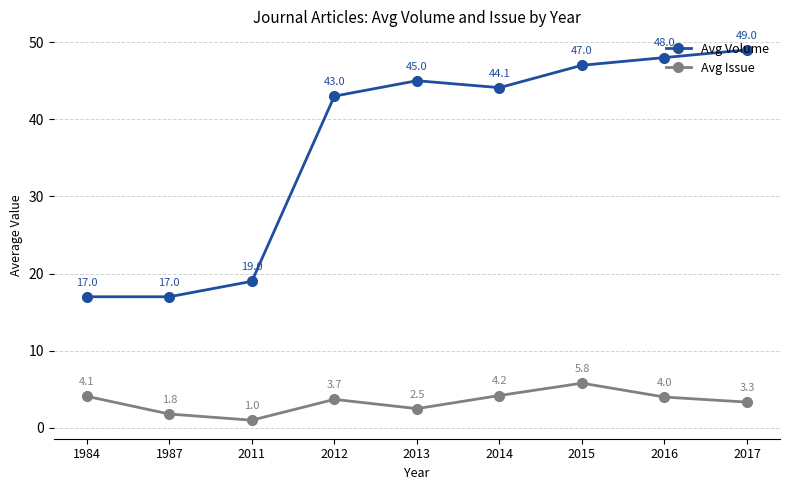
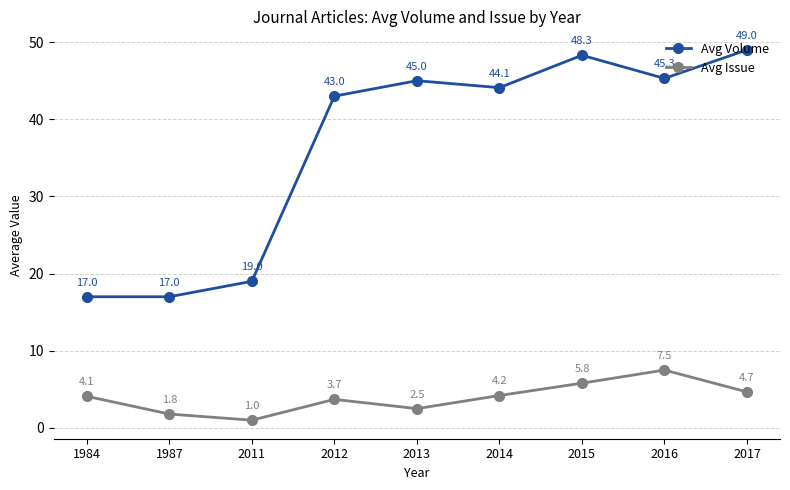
  {
    "Avg Volume": {
      "1984": 17.0,
      "1987": 17.0,
      "2011": 19.0,
      "2012": 43.0,
      "2013": 45.0,
      "2014": 44.1,
-     "2015": 47.0,
-     "2016": 48.0,
+     "2015": 48.3,
+     "2016": 45.3,
      "2017": 49.0
    },
    "Avg Issue": {
      "1984": 4.1,
      "1987": 1.8,
      "2011": 1.0,
      "2012": 3.7,
      "2013": 2.5,
      "2014": 4.2,
      "2015": 5.8,
-     "2016": 4.0,
-     "2017": 3.3
+     "2016": 7.5,
+     "2017": 4.7
    }
  }
